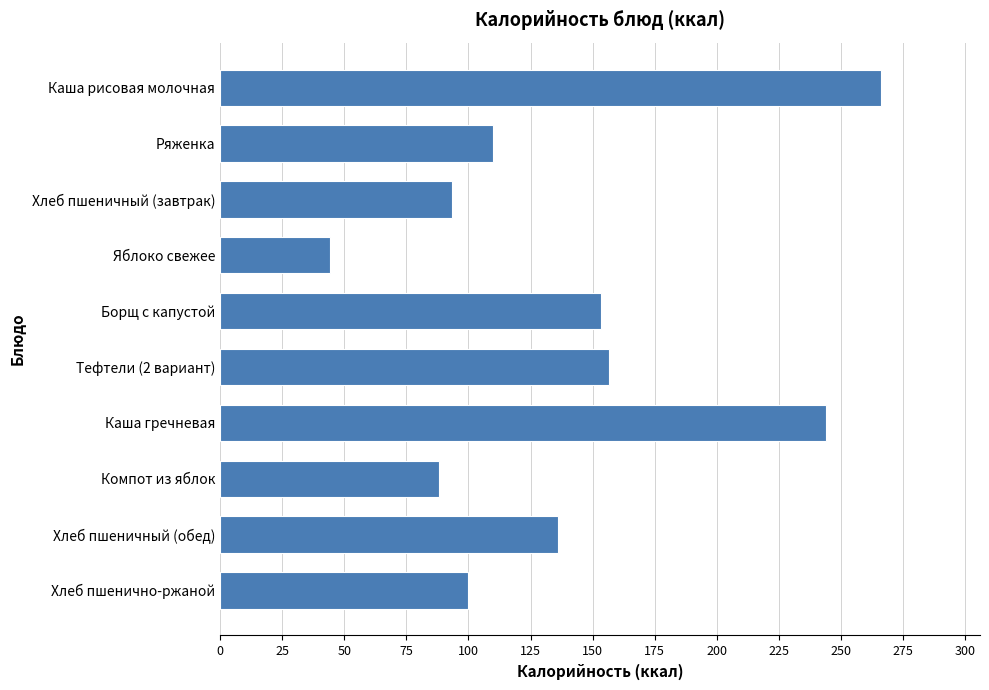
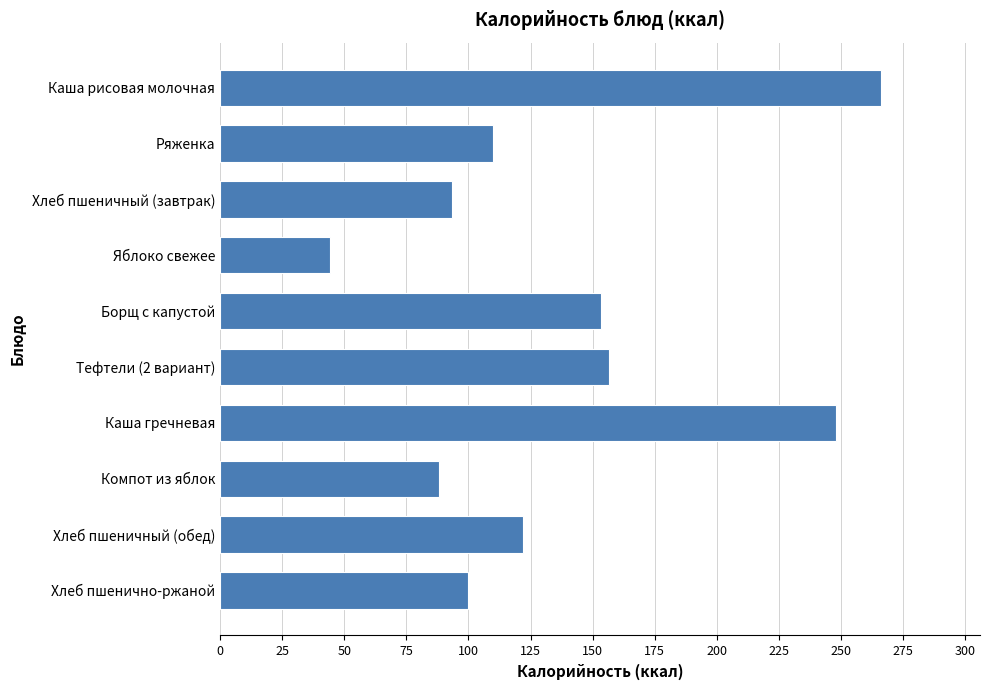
  {
    "Каша рисовая молочная": 266,
    "Ряженка": 110,
    "Хлеб пшеничный (завтрак)": 94,
    "Яблоко свежее": 44,
    "Борщ с капустой": 154,
    "Тефтели (2 вариант)": 157,
-   "Каша гречневая": 244,
+   "Каша гречневая": 248,
    "Компот из яблок": 88,
-   "Хлеб пшеничный (обед)": 136,
+   "Хлеб пшеничный (обед)": 122,
    "Хлеб пшенично-ржаной": 100
  }
